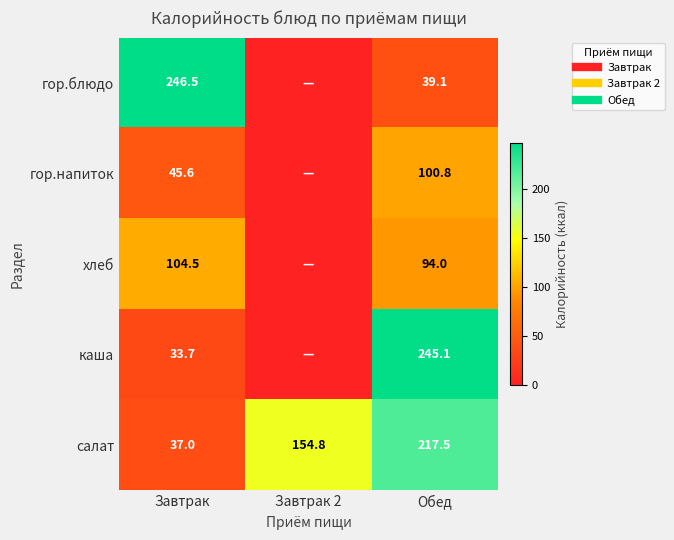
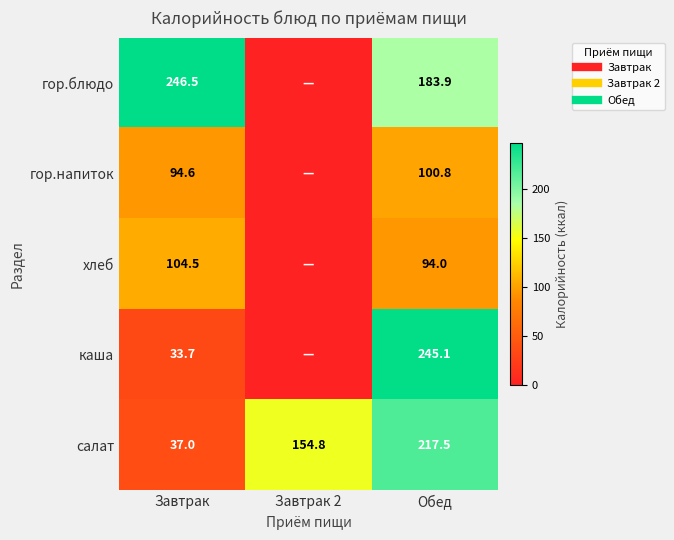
  {
    "гор.блюдо": {
      "Завтрак": 246.5,
-     "Обед": 39.1
+     "Обед": 183.9
    },
    "гор.напиток": {
-     "Завтрак": 45.6,
+     "Завтрак": 94.6,
      "Обед": 100.8
    },
    "хлеб": {
      "Завтрак": 104.5,
      "Обед": 94.0
    },
    "каша": {
      "Завтрак": 33.7,
      "Обед": 245.1
    },
    "салат": {
      "Завтрак": 37.0,
      "Завтрак 2": 154.8,
      "Обед": 217.5
    }
  }
